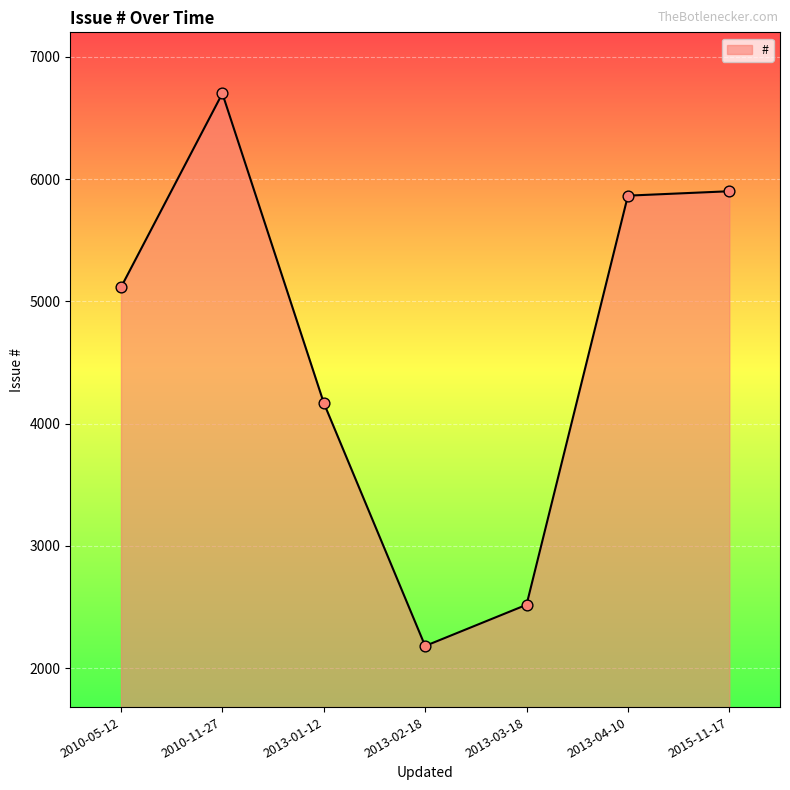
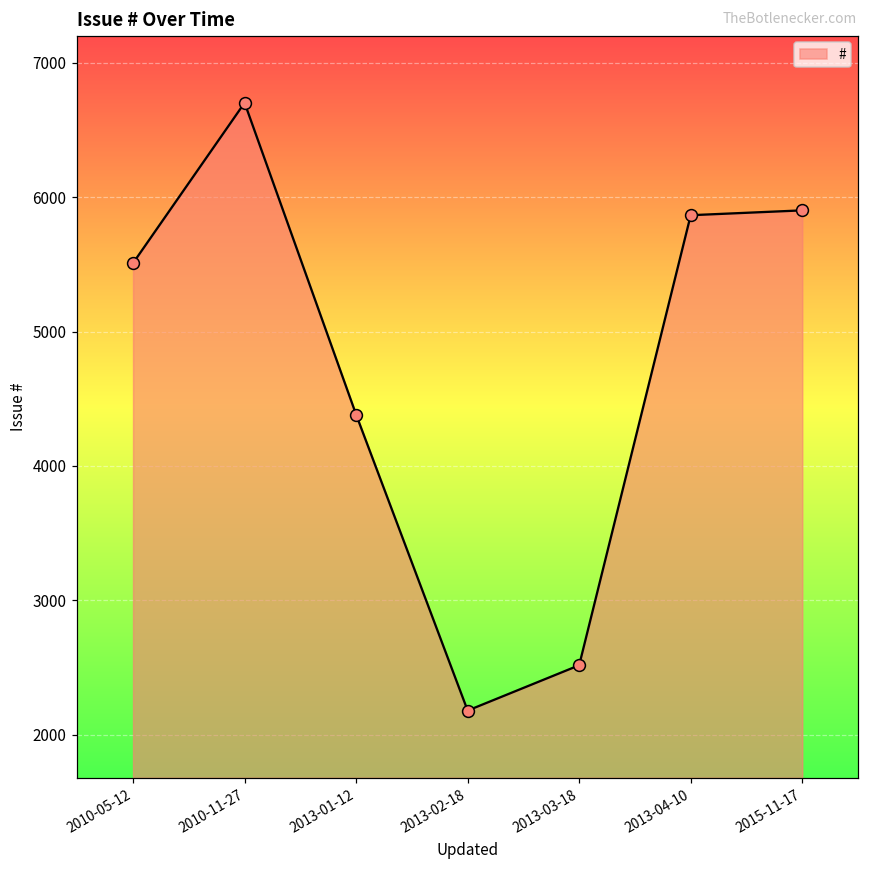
  {
-   "2010-05-12": 5120,
+   "2010-05-12": 5510,
    "2010-11-27": 6700,
-   "2013-01-12": 4170,
+   "2013-01-12": 4380,
    "2013-02-18": 2180,
    "2013-03-18": 2520,
    "2013-04-10": 5870,
    "2015-11-17": 5900
  }
